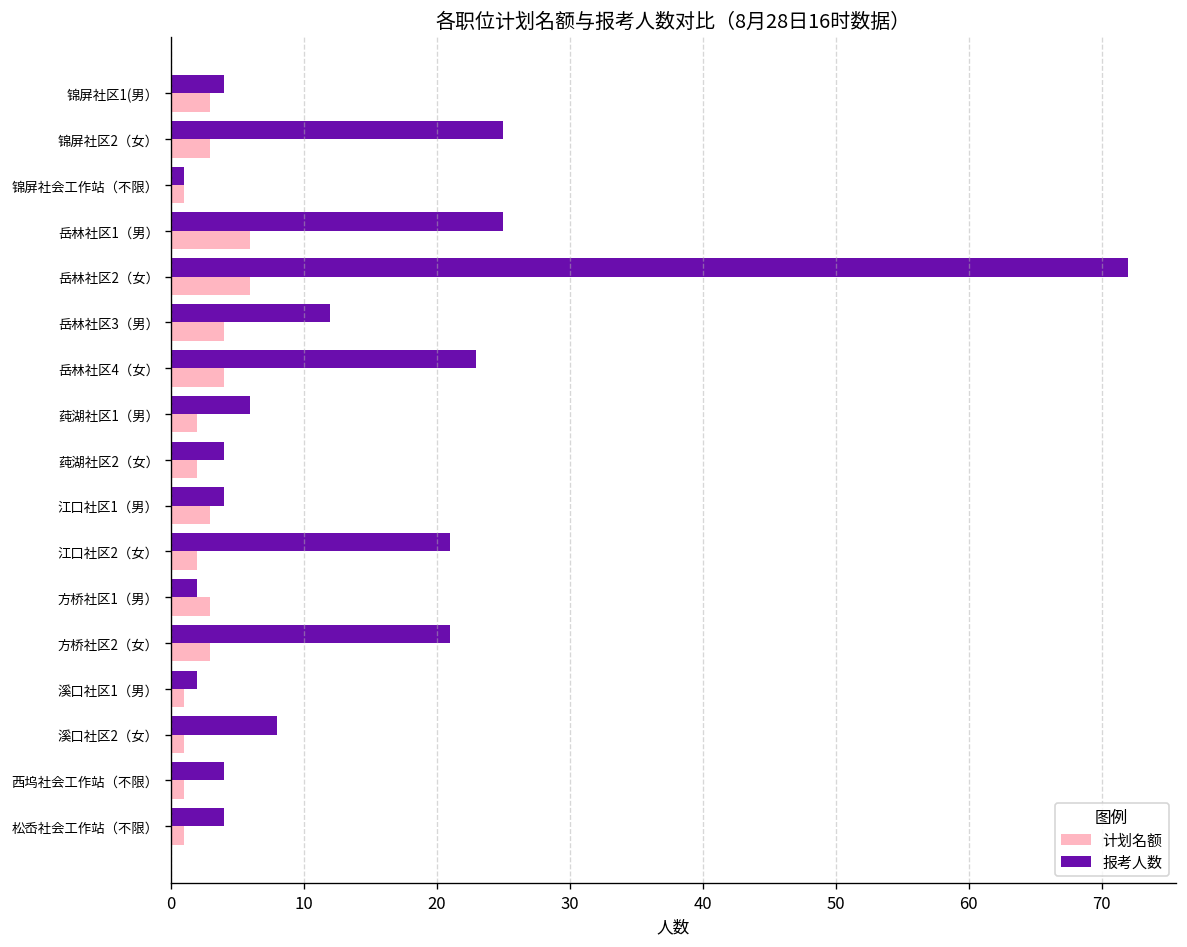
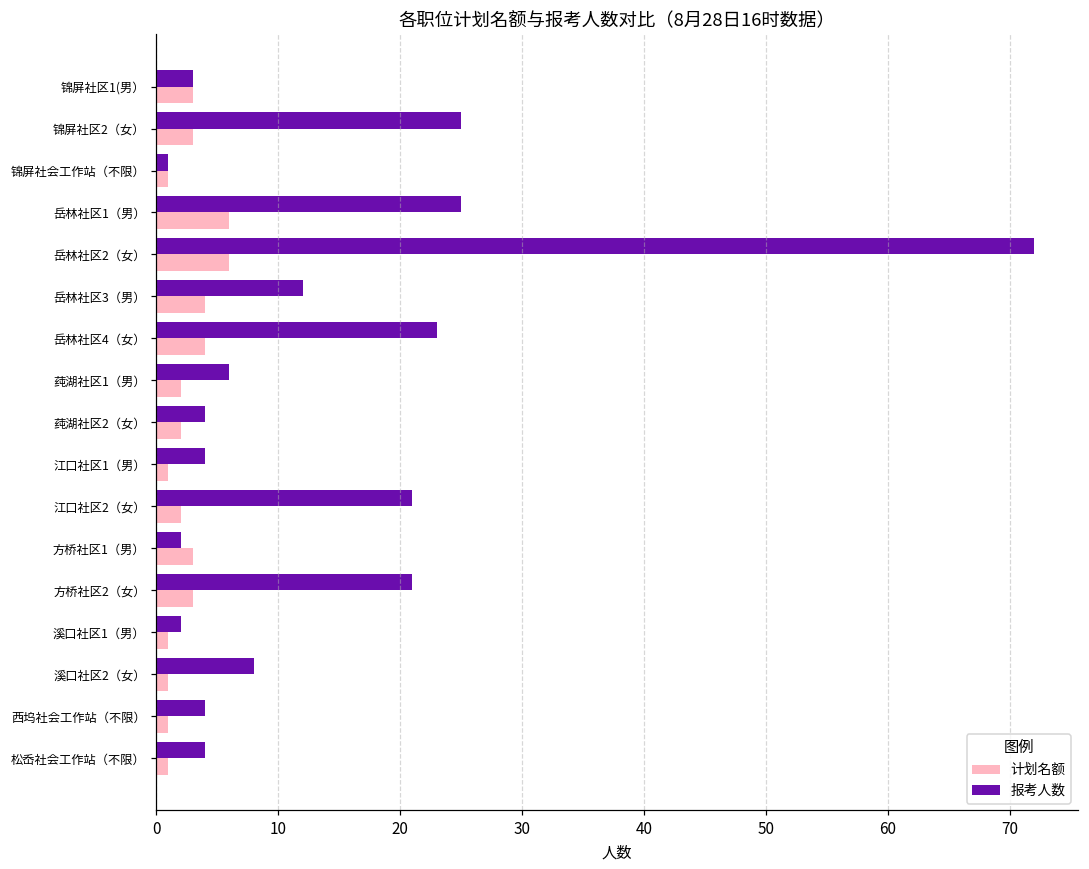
  {
    "计划名额": {
      "锦屏社区1(男）": 3,
      "锦屏社区2（女）": 3,
      "锦屏社会工作站（不限）": 1,
      "岳林社区1（男）": 6,
      "岳林社区2（女）": 6,
      "岳林社区3（男）": 4,
      "岳林社区4（女）": 4,
      "莼湖社区1（男）": 2,
      "莼湖社区2（女）": 2,
-     "江口社区1（男）": 3,
+     "江口社区1（男）": 1,
      "江口社区2（女）": 2,
      "方桥社区1（男）": 3,
      "方桥社区2（女）": 3,
      "溪口社区1（男）": 1,
      "溪口社区2（女）": 1,
      "西坞社会工作站（不限）": 1,
      "松岙社会工作站（不限）": 1
    },
    "报考人数": {
-     "锦屏社区1(男）": 4,
+     "锦屏社区1(男）": 3,
      "锦屏社区2（女）": 25,
      "锦屏社会工作站（不限）": 1,
      "岳林社区1（男）": 25,
      "岳林社区2（女）": 72,
      "岳林社区3（男）": 12,
      "岳林社区4（女）": 23,
      "莼湖社区1（男）": 6,
      "莼湖社区2（女）": 4,
      "江口社区1（男）": 4,
      "江口社区2（女）": 21,
      "方桥社区1（男）": 2,
      "方桥社区2（女）": 21,
      "溪口社区1（男）": 2,
      "溪口社区2（女）": 8,
      "西坞社会工作站（不限）": 4,
      "松岙社会工作站（不限）": 4
    }
  }
